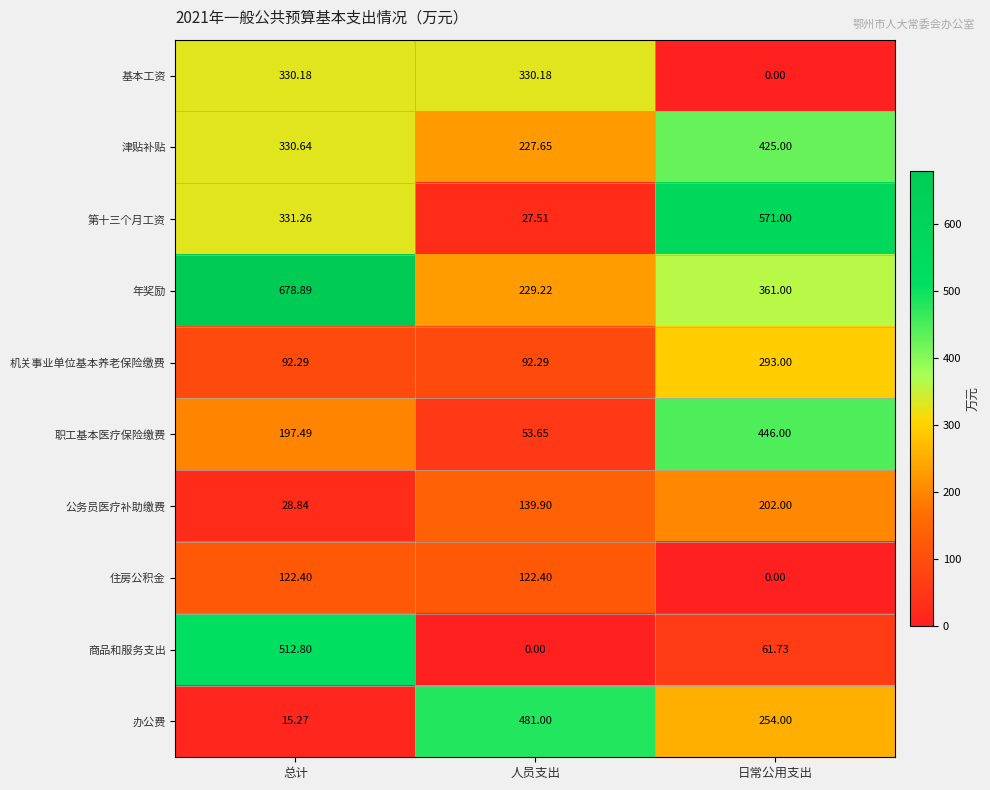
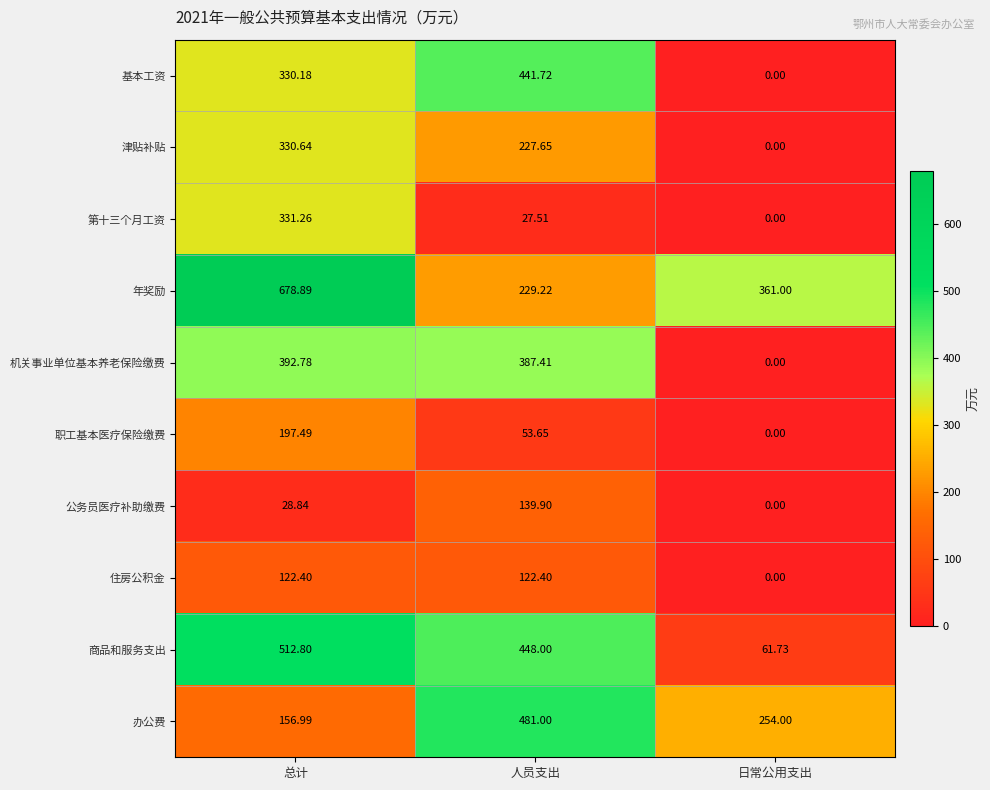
  {
    "基本工资": {
      "总计": 330.18,
-     "人员支出": 330.18,
+     "人员支出": 441.72,
      "日常公用支出": 0.00
    },
    "津贴补贴": {
      "总计": 330.64,
      "人员支出": 227.65,
-     "日常公用支出": 425.00
+     "日常公用支出": 0.00
    },
    "第十三个月工资": {
      "总计": 331.26,
      "人员支出": 27.51,
-     "日常公用支出": 571.00
+     "日常公用支出": 0.00
    },
    "年奖励": {
      "总计": 678.89,
      "人员支出": 229.22,
      "日常公用支出": 361.00
    },
    "机关事业单位基本养老保险缴费": {
-     "总计": 92.29,
-     "人员支出": 92.29,
-     "日常公用支出": 293.00
+     "总计": 392.78,
+     "人员支出": 387.41,
+     "日常公用支出": 0.00
    },
    "职工基本医疗保险缴费": {
      "总计": 197.49,
      "人员支出": 53.65,
-     "日常公用支出": 446.00
+     "日常公用支出": 0.00
    },
    "公务员医疗补助缴费": {
      "总计": 28.84,
      "人员支出": 139.90,
-     "日常公用支出": 202.00
+     "日常公用支出": 0.00
    },
    "住房公积金": {
      "总计": 122.40,
      "人员支出": 122.40,
      "日常公用支出": 0.00
    },
    "商品和服务支出": {
      "总计": 512.80,
-     "人员支出": 0.00,
+     "人员支出": 448.00,
      "日常公用支出": 61.73
    },
    "办公费": {
-     "总计": 15.27,
+     "总计": 156.99,
      "人员支出": 481.00,
      "日常公用支出": 254.00
    }
  }
